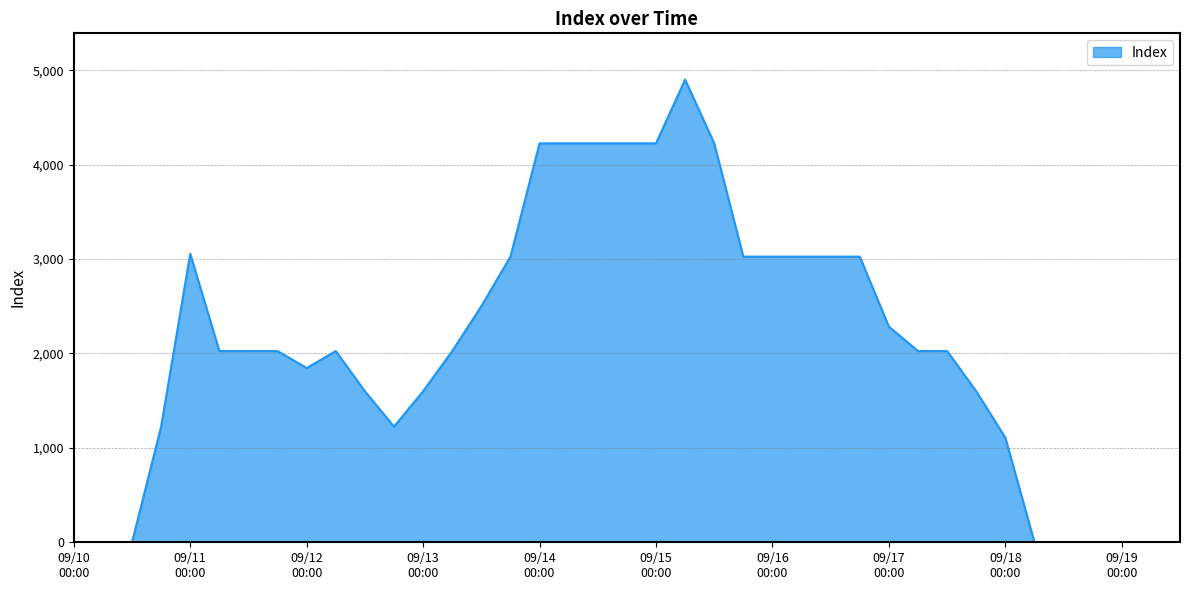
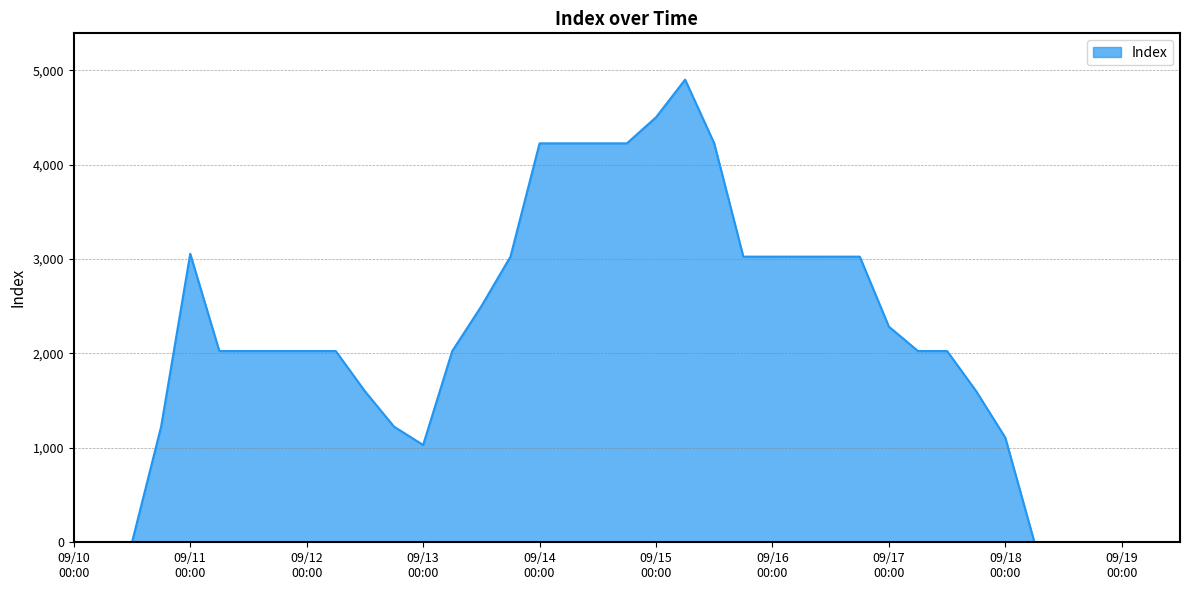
  {
    "09/10 00:00": "0",
    "09/11 00:00": "3,100",
-   "09/12 00:00": "1,800",
-   "09/13 00:00": "1,600",
+   "09/12 00:00": "2,000",
+   "09/13 00:00": "1,000",
    "09/14 00:00": "4,200",
-   "09/15 00:00": "4,200",
+   "09/15 00:00": "4,500",
    "09/16 00:00": "3,000",
    "09/17 00:00": "2,300",
    "09/18 00:00": "1,100",
    "09/19 00:00": "0"
  }
